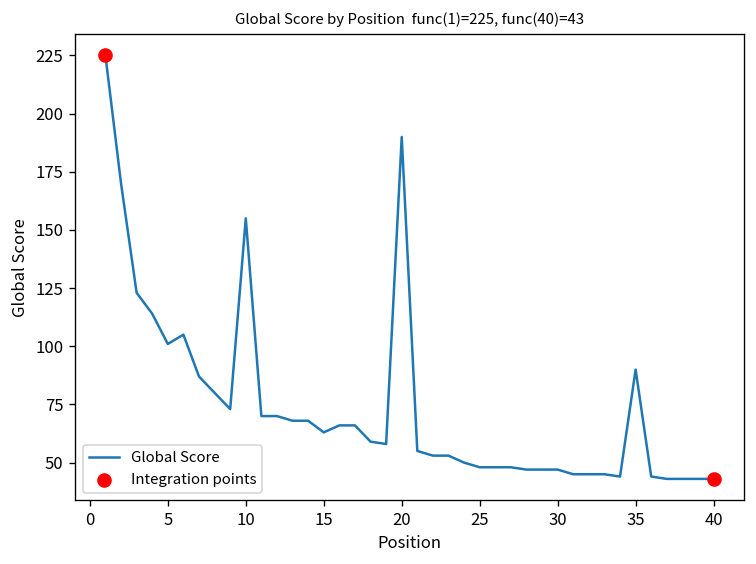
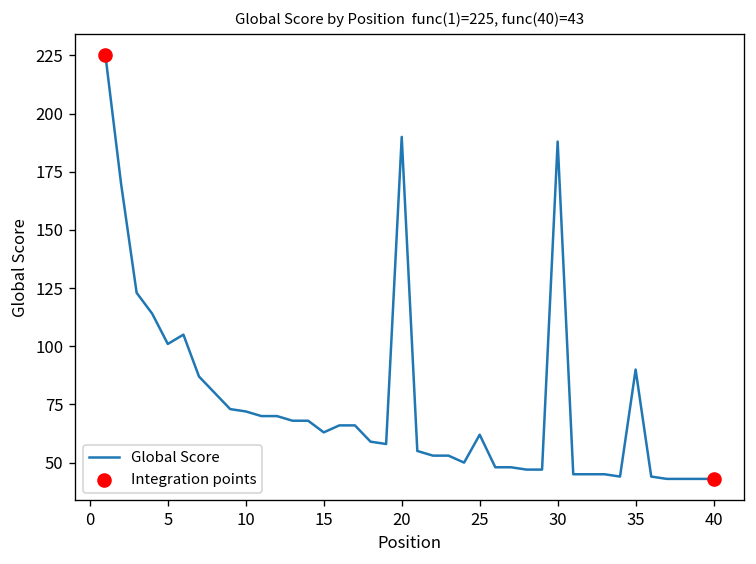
  {
    "Global Score": {
      "5": 101,
-     "10": 155,
+     "10": 72,
      "15": 63,
      "20": 190,
-     "25": 48,
-     "30": 47,
+     "25": 62,
+     "30": 188,
      "35": 90
    }
  }
